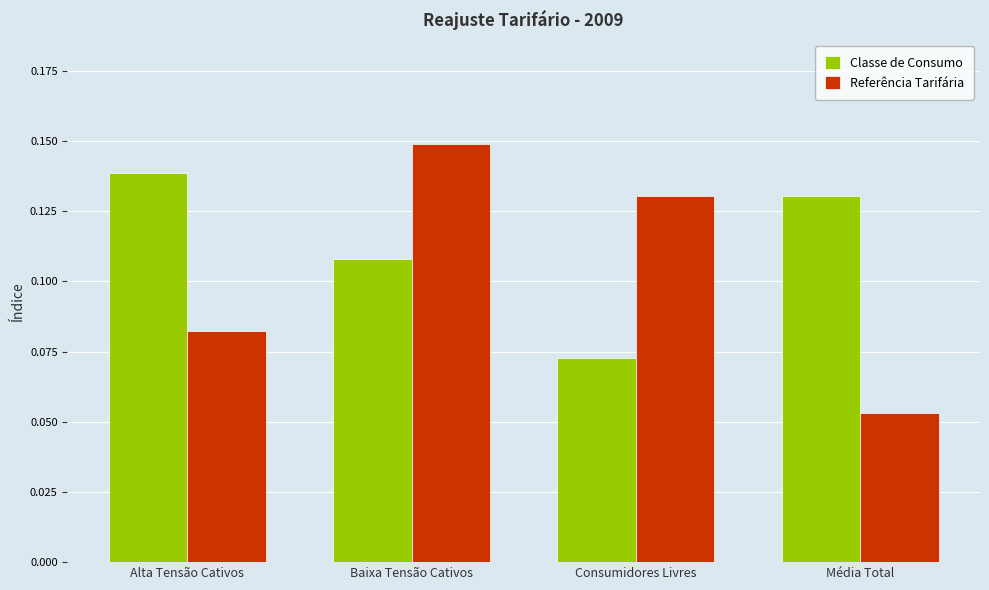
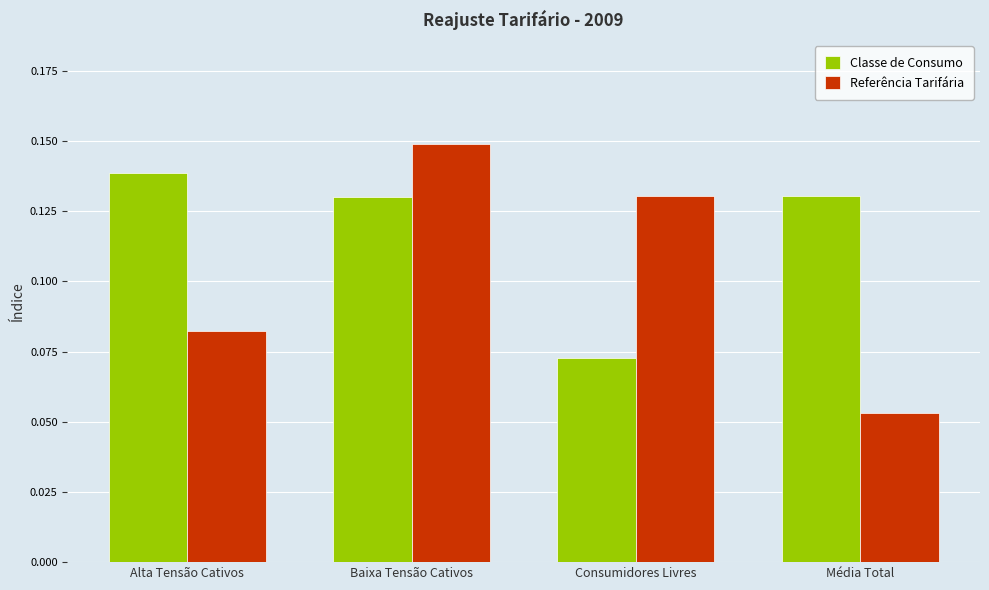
  {
    "Classe de Consumo": {
      "Alta Tensão Cativos": 0.139,
-     "Baixa Tensão Cativos": 0.108,
+     "Baixa Tensão Cativos": 0.130,
      "Consumidores Livres": 0.073,
      "Média Total": 0.130
    },
    "Referência Tarifária": {
      "Alta Tensão Cativos": 0.083,
      "Baixa Tensão Cativos": 0.149,
      "Consumidores Livres": 0.130,
      "Média Total": 0.053
    }
  }
